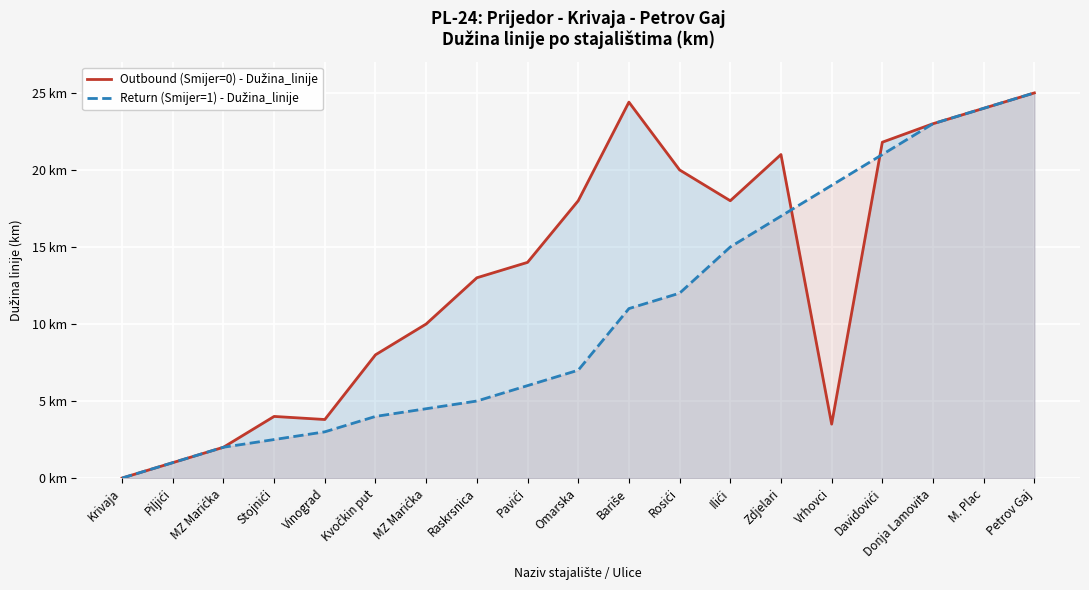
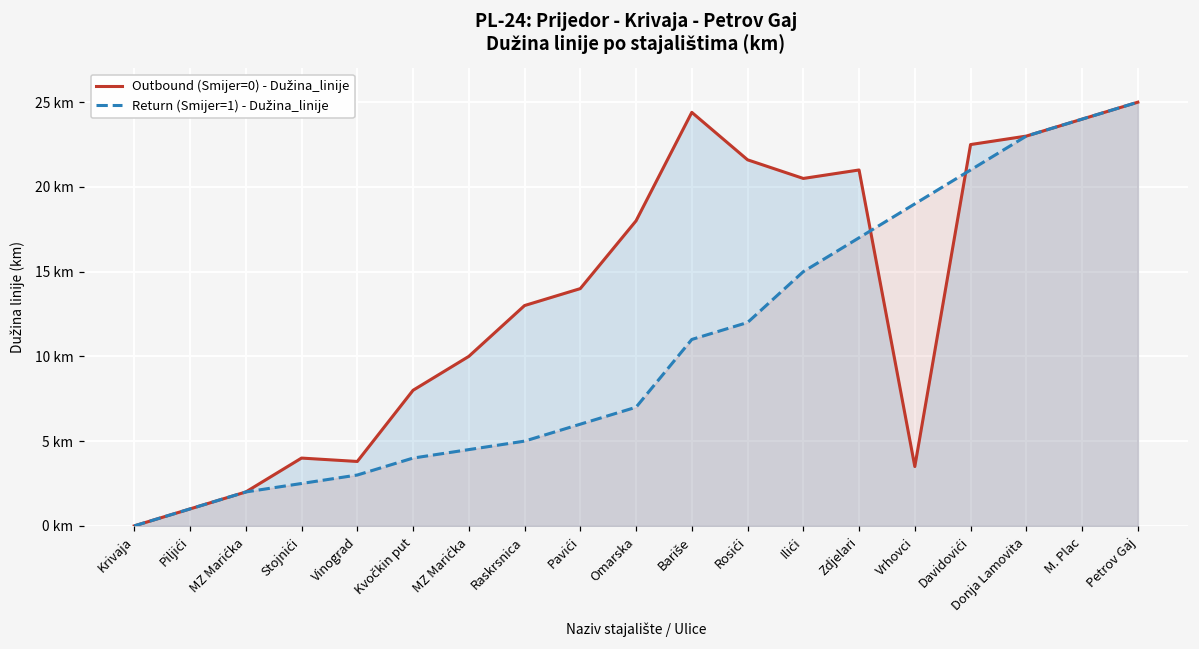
  {
    "Outbound (Smijer=0) - Dužina_linije": {
      "Stojnići": "4.0 km",
      "Vinograd": "3.8 km",
      "Kvočkin put": "8.0 km",
      "Raskrsnica": "13.0 km",
      "Pavići": "14.0 km",
      "Omarska": "18.0 km",
      "Bariše": "24.4 km",
-     "Rosići": "20.0 km",
-     "Ilići": "18.0 km",
+     "Rosići": "21.6 km",
+     "Ilići": "20.5 km",
      "Zdjelari": "21.0 km",
      "Vrhovci": "3.5 km",
-     "Davidovići": "21.8 km"
+     "Davidovići": "22.5 km"
    },
    "Return (Smijer=1) - Dužina_linije": {
      "Stojnići": "2.5 km",
      "Vinograd": "3.0 km",
      "Kvočkin put": "4.0 km",
      "Raskrsnica": "5.0 km",
      "Pavići": "6.0 km",
      "Omarska": "7.0 km",
      "Bariše": "11.0 km",
      "Rosići": "12.0 km",
      "Ilići": "15.0 km",
      "Zdjelari": "17.0 km",
      "Vrhovci": "19.0 km",
      "Davidovići": "21.0 km"
    }
  }
